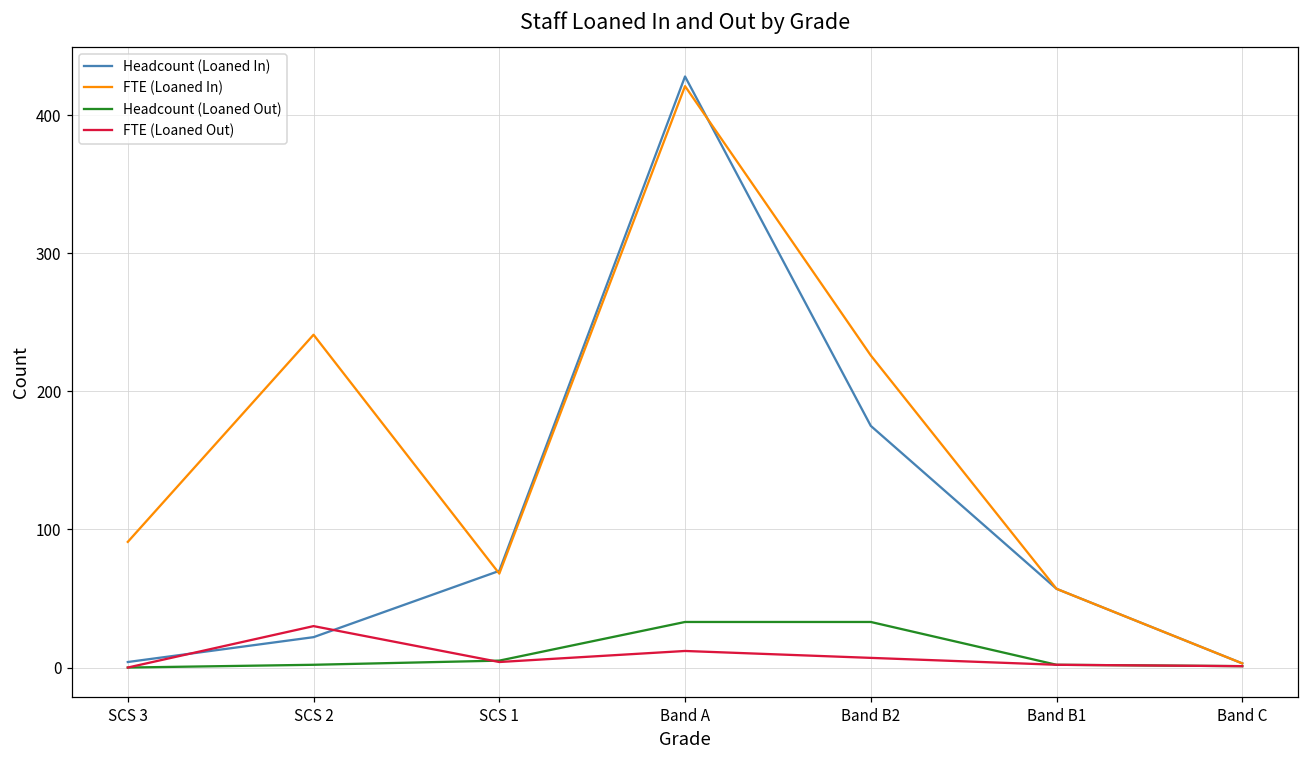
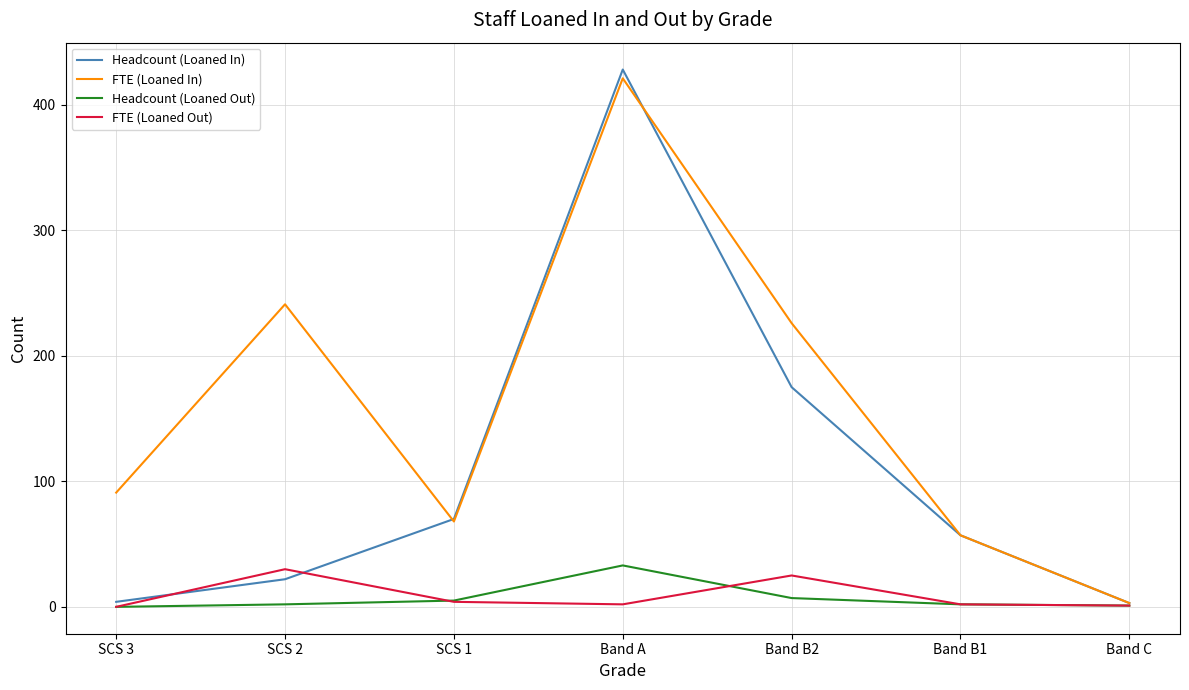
  {
    "Headcount (Loaned In)": {
      "SCS 3": 4,
      "SCS 2": 22,
      "Band A": 428,
      "Band B2": 175
    },
    "FTE (Loaned In)": {
      "SCS 3": 91,
      "SCS 2": 241,
      "Band A": 421,
      "Band B2": 226
    },
    "Headcount (Loaned Out)": {
      "SCS 2": 2,
      "Band A": 33,
-     "Band B2": 33
+     "Band B2": 7
    },
    "FTE (Loaned Out)": {
      "SCS 2": 30,
-     "Band A": 12,
-     "Band B2": 7
+     "Band A": 2,
+     "Band B2": 25
    }
  }
